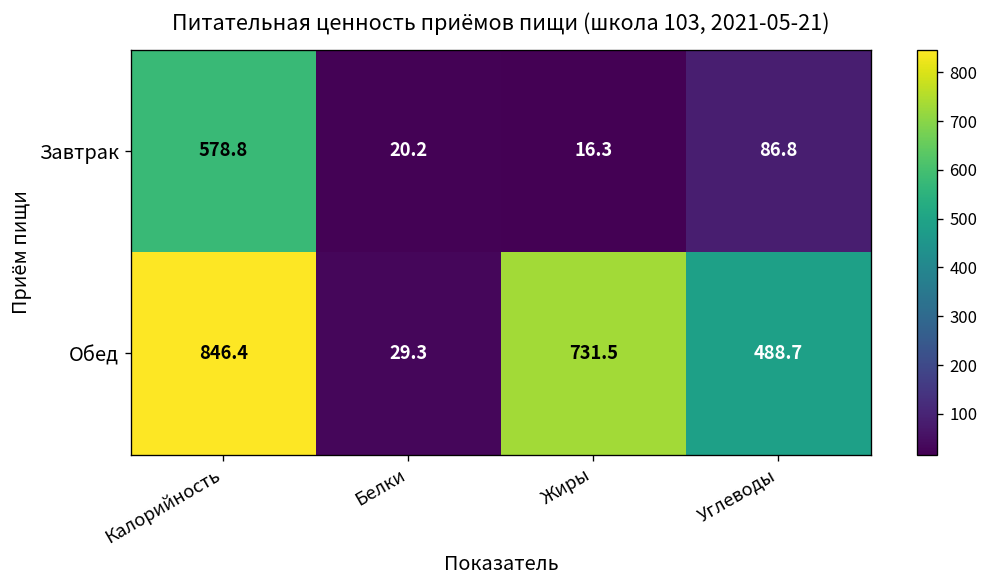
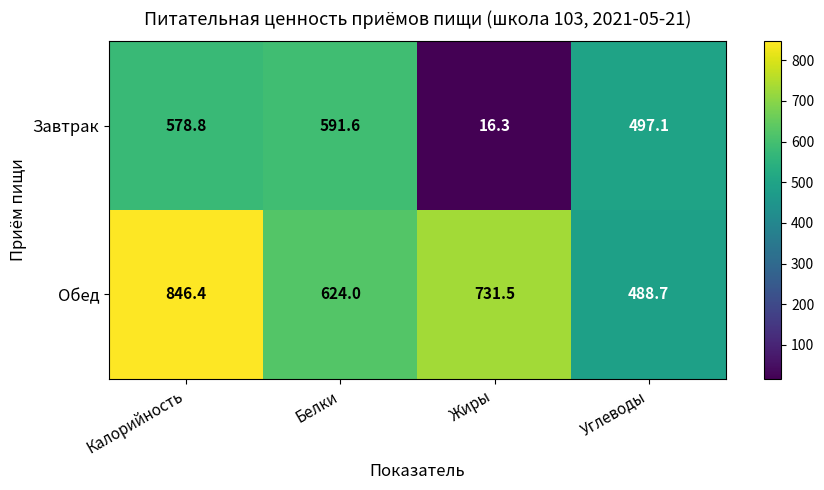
  {
    "Завтрак": {
      "Калорийность": 578.8,
-     "Белки": 20.2,
+     "Белки": 591.6,
      "Жиры": 16.3,
-     "Углеводы": 86.8
+     "Углеводы": 497.1
    },
    "Обед": {
      "Калорийность": 846.4,
-     "Белки": 29.3,
+     "Белки": 624.0,
      "Жиры": 731.5,
      "Углеводы": 488.7
    }
  }
